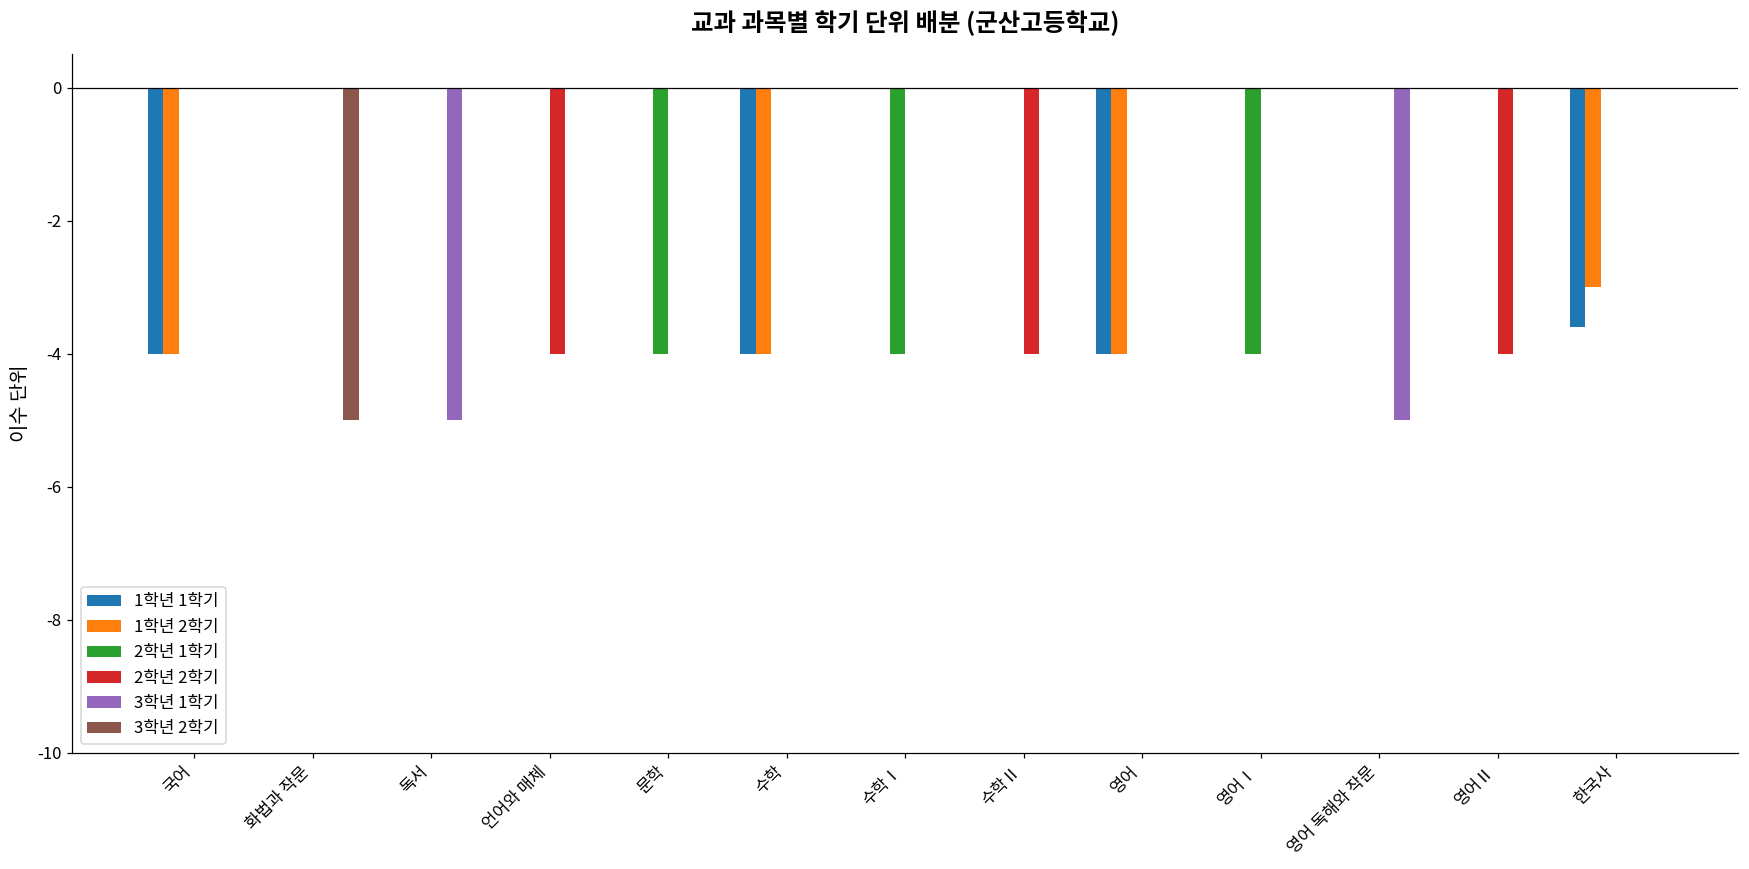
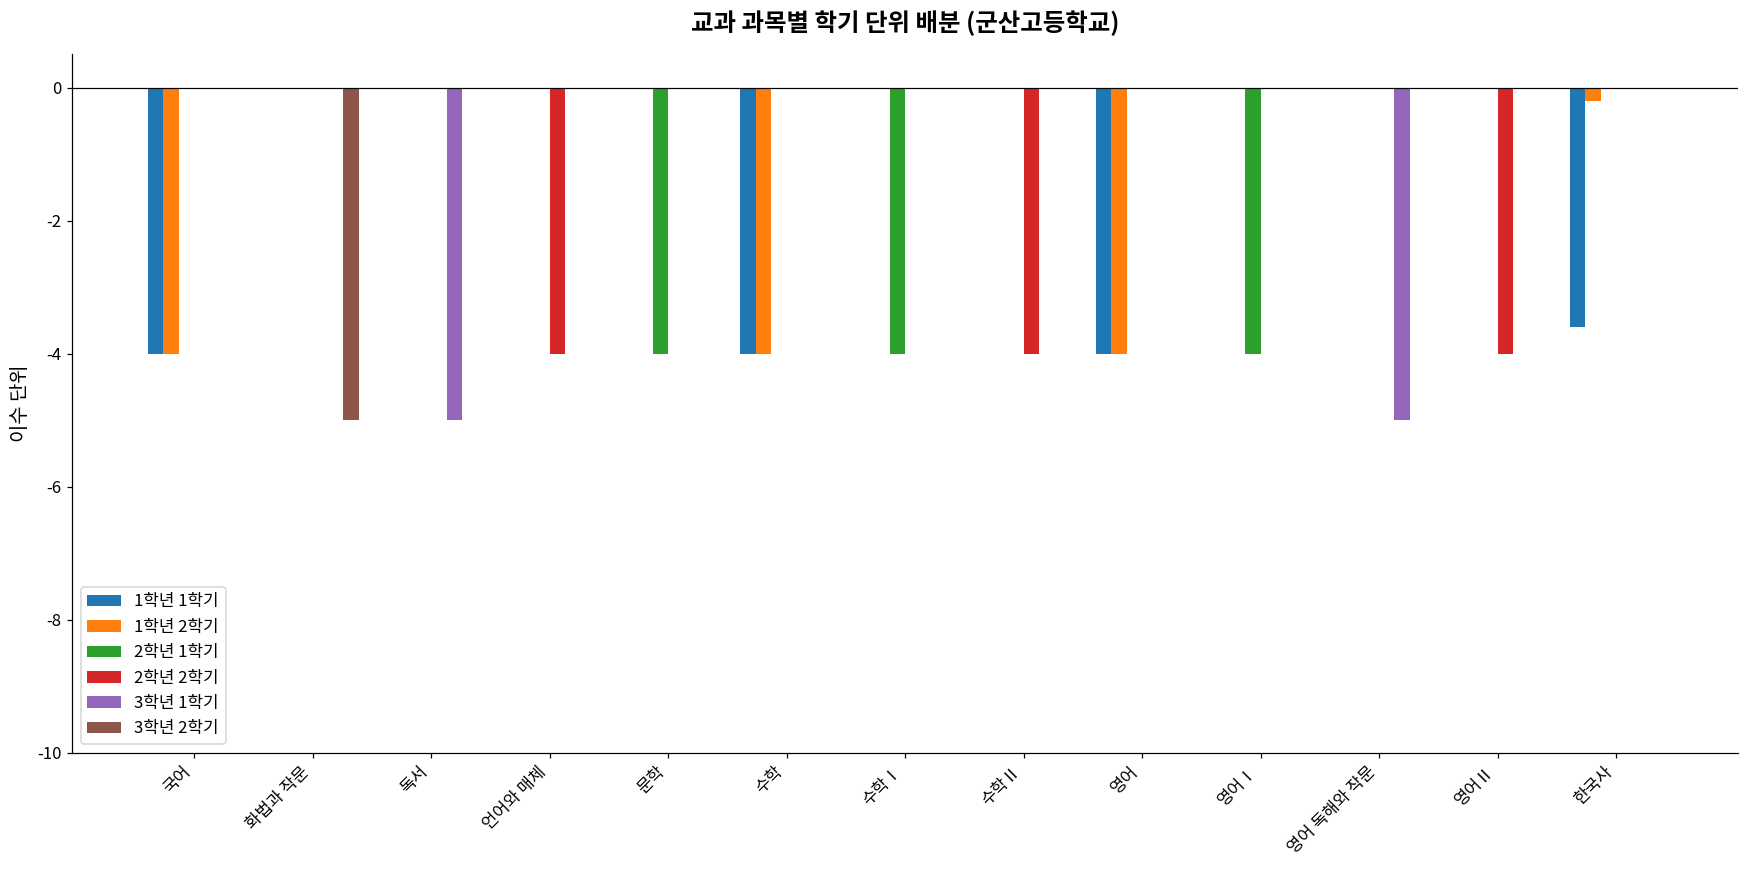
  {
    "1학년 1학기": {
      "국어": -4.0,
      "화법과 작문": 0.0,
      "독서": 0.0,
      "언어와 매체": 0.0,
      "문학": 0.0,
      "수학": -4.0,
      "수학Ⅰ": 0.0,
      "수학Ⅱ": 0.0,
      "영어": -4.0,
      "영어Ⅰ": 0.0,
      "영어 독해와 작문": 0.0,
      "영어Ⅱ": 0.0,
      "한국사": -3.6
    },
    "1학년 2학기": {
      "국어": -4.0,
      "화법과 작문": 0.0,
      "독서": 0.0,
      "언어와 매체": 0.0,
      "문학": 0.0,
      "수학": -4.0,
      "수학Ⅰ": 0.0,
      "수학Ⅱ": 0.0,
      "영어": -4.0,
      "영어Ⅰ": 0.0,
      "영어 독해와 작문": 0.0,
      "영어Ⅱ": 0.0,
-     "한국사": -3.0
+     "한국사": -0.2
    },
    "2학년 1학기": {
      "국어": 0.0,
      "화법과 작문": 0.0,
      "독서": 0.0,
      "언어와 매체": 0.0,
      "문학": -4.0,
      "수학": 0.0,
      "수학Ⅰ": -4.0,
      "수학Ⅱ": 0.0,
      "영어": 0.0,
      "영어Ⅰ": -4.0,
      "영어 독해와 작문": 0.0,
      "영어Ⅱ": 0.0,
      "한국사": 0.0
    },
    "2학년 2학기": {
      "국어": 0.0,
      "화법과 작문": 0.0,
      "독서": 0.0,
      "언어와 매체": -4.0,
      "문학": 0.0,
      "수학": 0.0,
      "수학Ⅰ": 0.0,
      "수학Ⅱ": -4.0,
      "영어": 0.0,
      "영어Ⅰ": 0.0,
      "영어 독해와 작문": 0.0,
      "영어Ⅱ": -4.0,
      "한국사": 0.0
    },
    "3학년 1학기": {
      "국어": 0.0,
      "화법과 작문": 0.0,
      "독서": -5.0,
      "언어와 매체": 0.0,
      "문학": 0.0,
      "수학": 0.0,
      "수학Ⅰ": 0.0,
      "수학Ⅱ": 0.0,
      "영어": 0.0,
      "영어Ⅰ": 0.0,
      "영어 독해와 작문": -5.0,
      "영어Ⅱ": 0.0,
      "한국사": 0.0
    },
    "3학년 2학기": {
      "국어": 0.0,
      "화법과 작문": -5.0,
      "독서": 0.0,
      "언어와 매체": 0.0,
      "문학": 0.0,
      "수학": 0.0,
      "수학Ⅰ": 0.0,
      "수학Ⅱ": 0.0,
      "영어": 0.0,
      "영어Ⅰ": 0.0,
      "영어 독해와 작문": 0.0,
      "영어Ⅱ": 0.0,
      "한국사": 0.0
    }
  }
